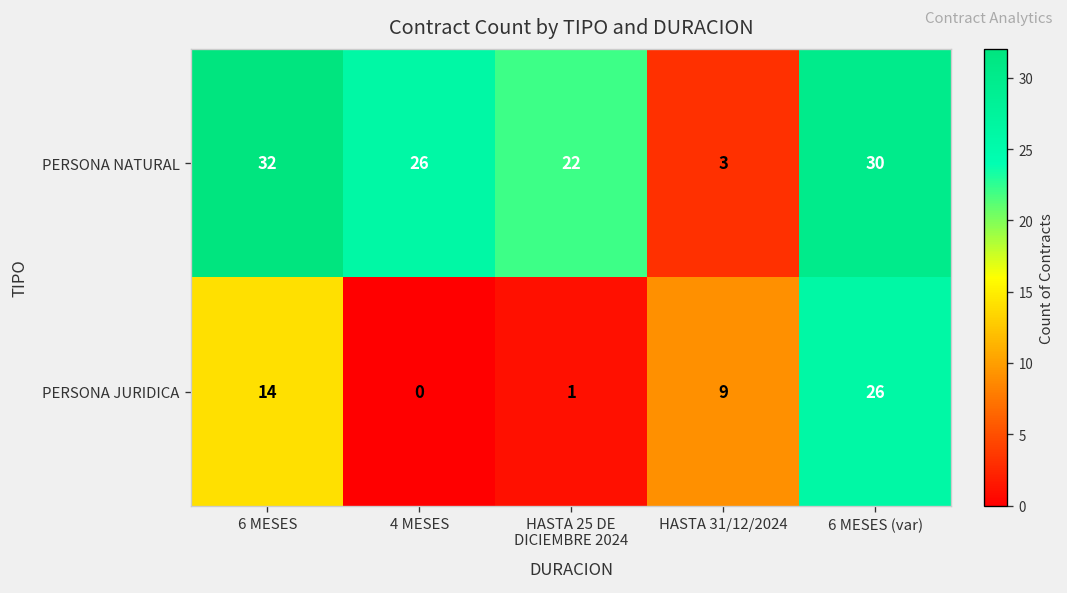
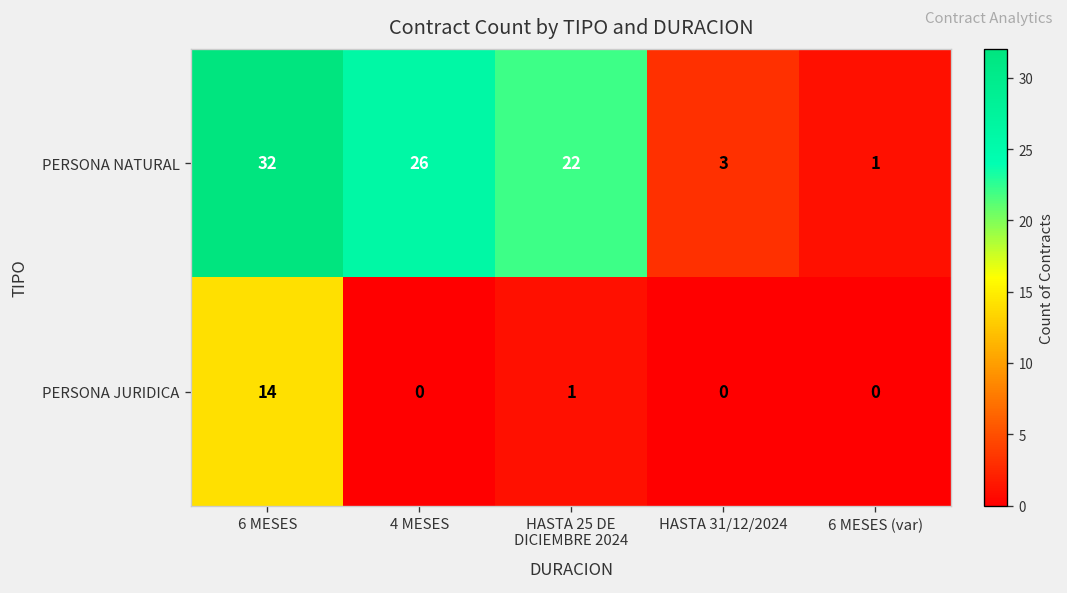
  {
    "PERSONA NATURAL": {
      "6 MESES": 32,
      "4 MESES": 26,
      "HASTA 25 DE DICIEMBRE 2024": 22,
      "HASTA 31/12/2024": 3,
-     "6 MESES (var)": 30
+     "6 MESES (var)": 1
    },
    "PERSONA JURIDICA": {
      "6 MESES": 14,
      "4 MESES": 0,
      "HASTA 25 DE DICIEMBRE 2024": 1,
-     "HASTA 31/12/2024": 9,
-     "6 MESES (var)": 26
+     "HASTA 31/12/2024": 0,
+     "6 MESES (var)": 0
    }
  }
